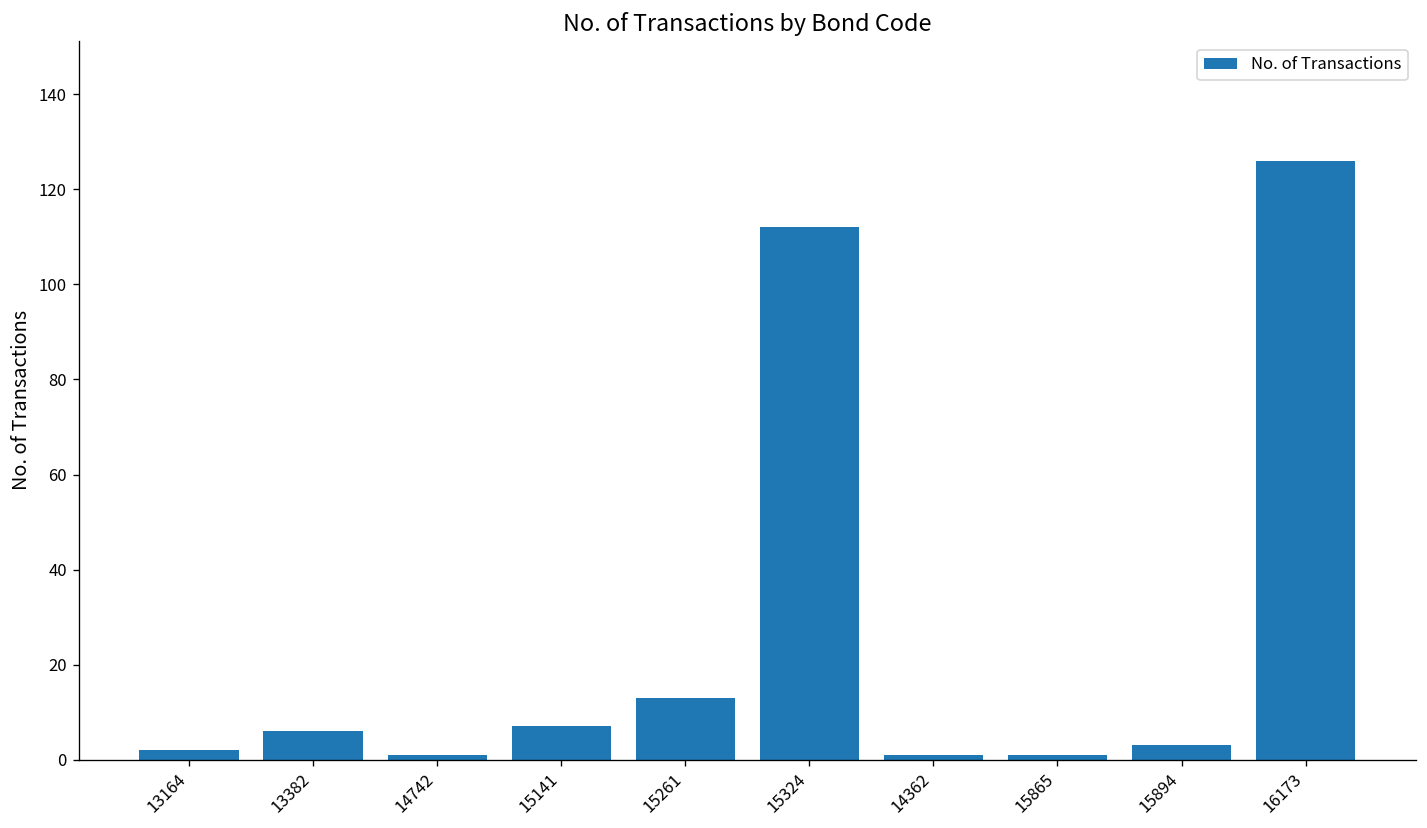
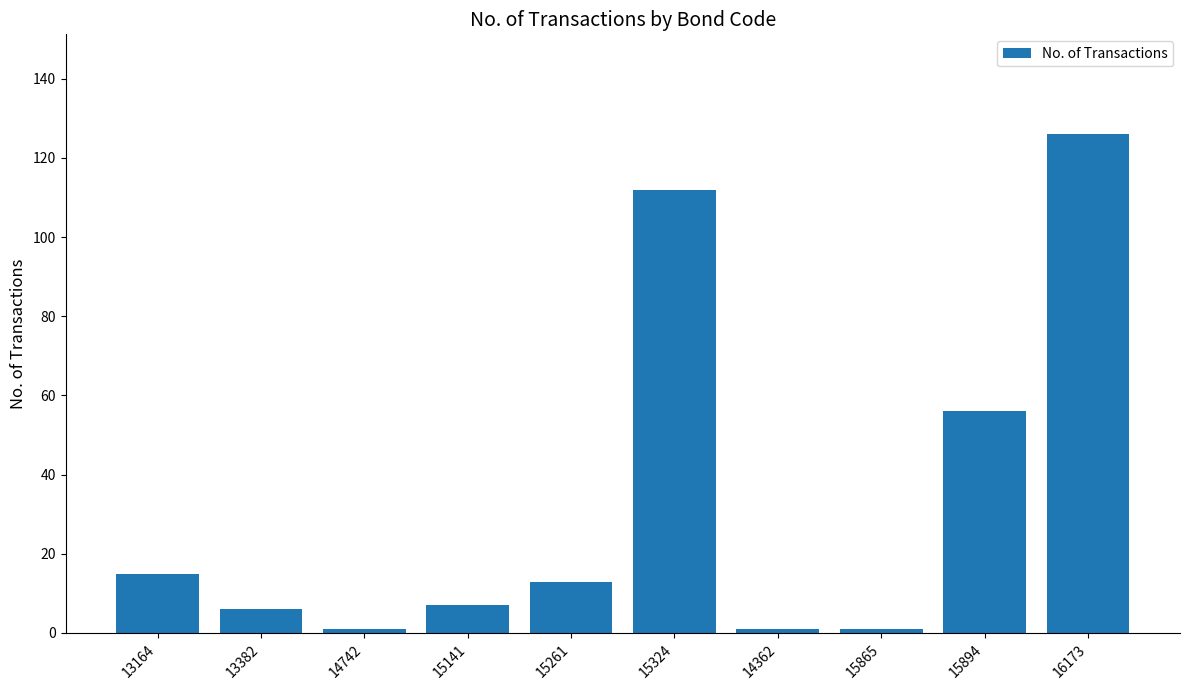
  {
-   "13164": 2,
+   "13164": 15,
    "13382": 6,
    "14742": 1,
    "15141": 7,
    "15261": 13,
    "15324": 112,
    "14362": 1,
    "15865": 1,
-   "15894": 3,
+   "15894": 56,
    "16173": 126
  }
